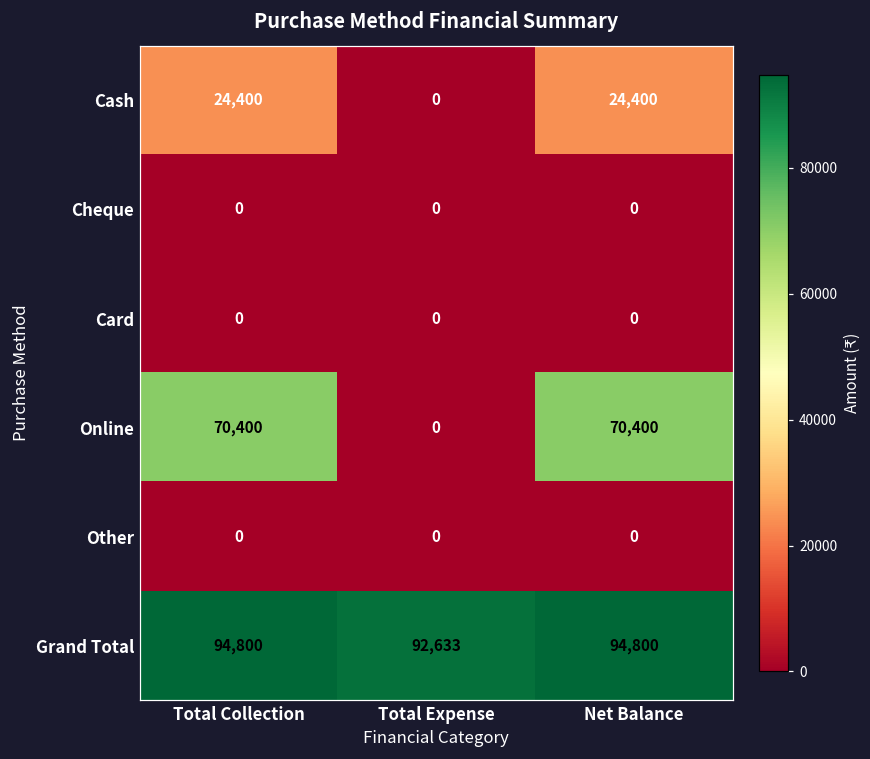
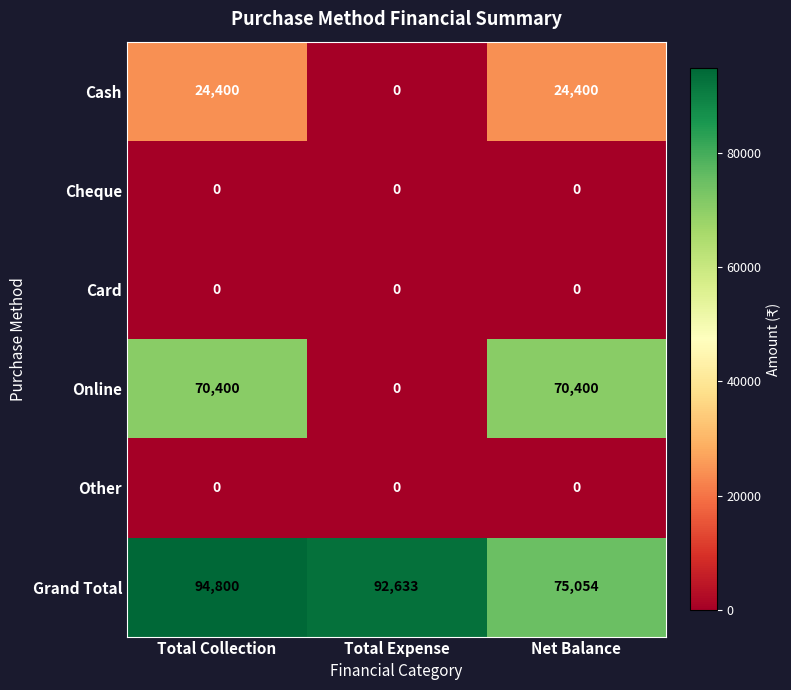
  {
    "Cash": {
      "Total Collection": "24,400",
      "Total Expense": "0",
      "Net Balance": "24,400"
    },
    "Cheque": {
      "Total Collection": "0",
      "Total Expense": "0",
      "Net Balance": "0"
    },
    "Card": {
      "Total Collection": "0",
      "Total Expense": "0",
      "Net Balance": "0"
    },
    "Online": {
      "Total Collection": "70,400",
      "Total Expense": "0",
      "Net Balance": "70,400"
    },
    "Other": {
      "Total Collection": "0",
      "Total Expense": "0",
      "Net Balance": "0"
    },
    "Grand Total": {
      "Total Collection": "94,800",
      "Total Expense": "92,633",
-     "Net Balance": "94,800"
+     "Net Balance": "75,054"
    }
  }
